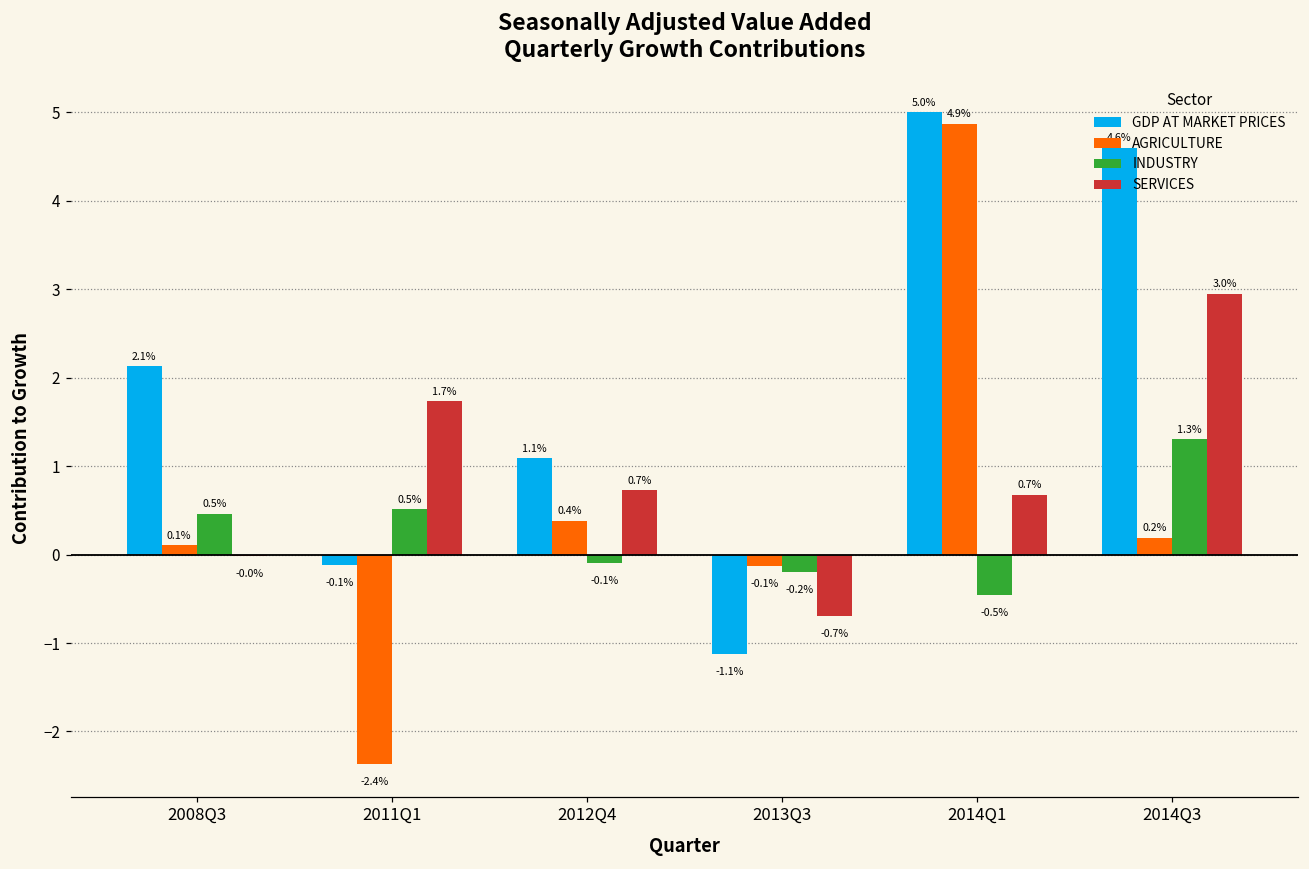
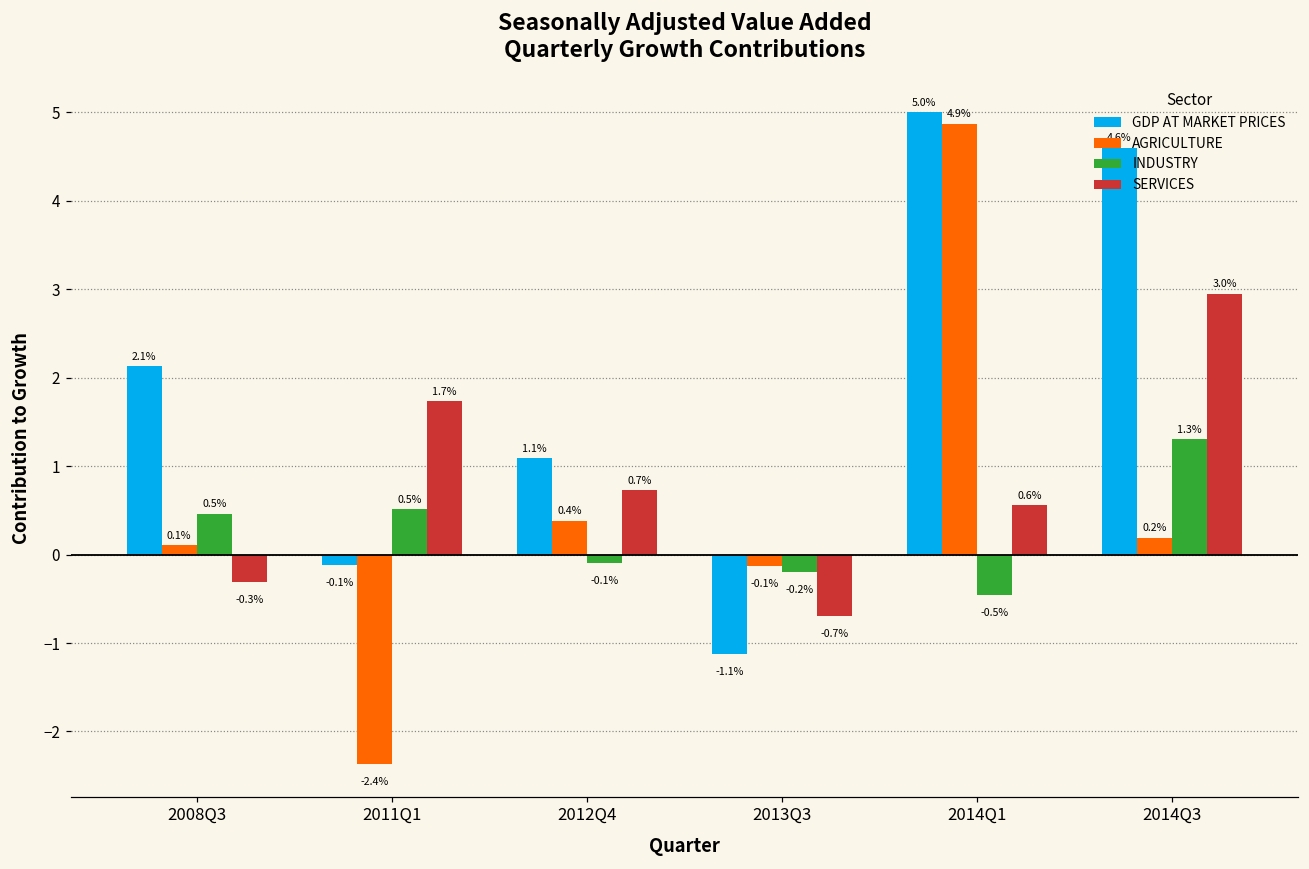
  {
    "GDP AT MARKET PRICES": {
      "2008Q3": "2.1%",
      "2011Q1": "-0.1%",
      "2012Q4": "1.1%",
      "2013Q3": "-1.1%",
      "2014Q1": "5.0%",
      "2014Q3": "4.6%"
    },
    "AGRICULTURE": {
      "2008Q3": "0.1%",
      "2011Q1": "-2.4%",
      "2012Q4": "0.4%",
      "2013Q3": "-0.1%",
      "2014Q1": "4.9%",
      "2014Q3": "0.2%"
    },
    "INDUSTRY": {
      "2008Q3": "0.5%",
      "2011Q1": "0.5%",
      "2012Q4": "-0.1%",
      "2013Q3": "-0.2%",
      "2014Q1": "-0.5%",
      "2014Q3": "1.3%"
    },
    "SERVICES": {
-     "2008Q3": "-0.0%",
+     "2008Q3": "-0.3%",
      "2011Q1": "1.7%",
      "2012Q4": "0.7%",
      "2013Q3": "-0.7%",
-     "2014Q1": "0.7%",
+     "2014Q1": "0.6%",
      "2014Q3": "3.0%"
    }
  }
